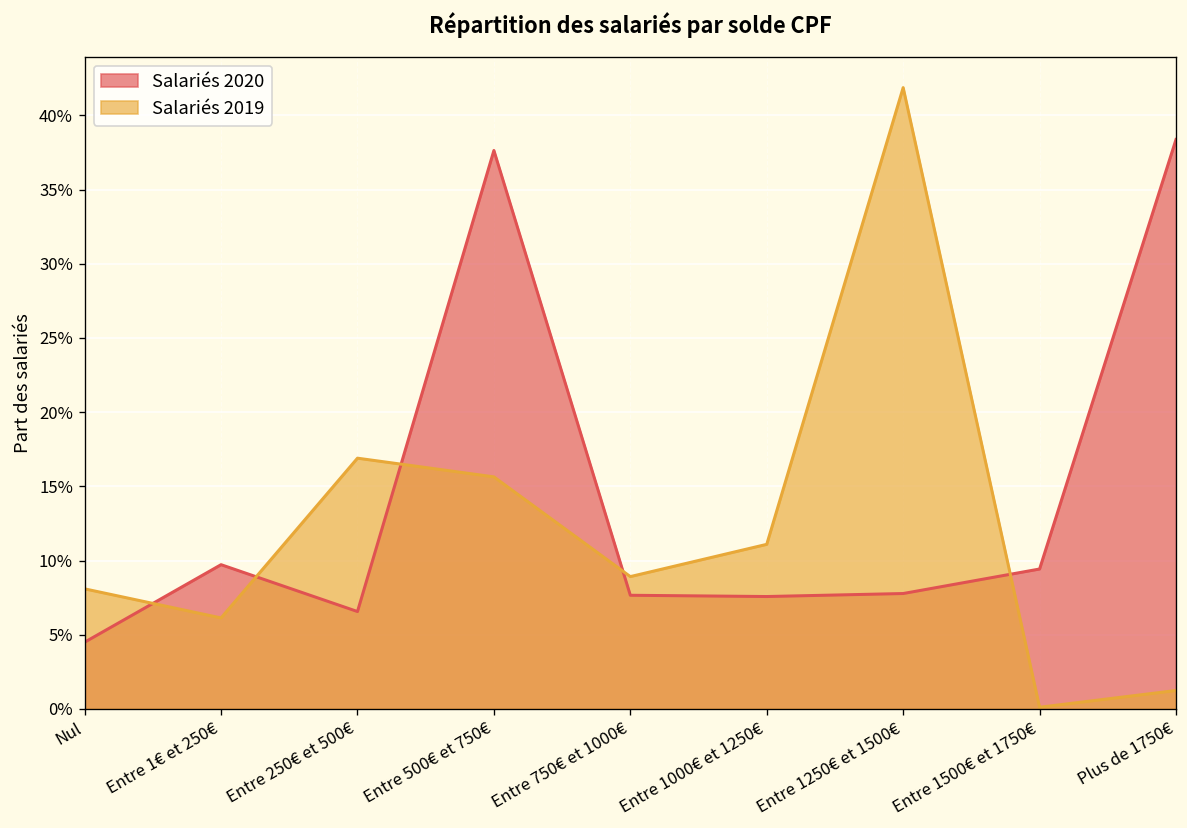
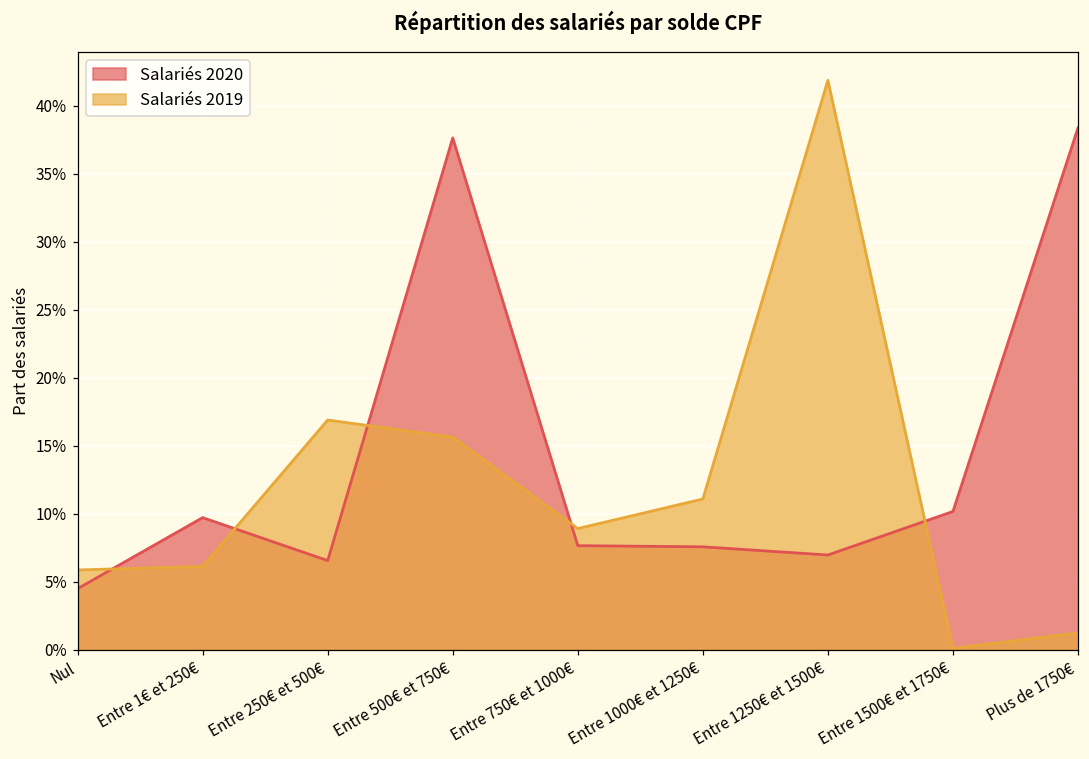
  {
    "Salariés 2020": {
      "Nul": "4.5%",
      "Entre 1€ et 250€": "9.7%",
      "Entre 250€ et 500€": "6.6%",
      "Entre 500€ et 750€": "37.6%",
      "Entre 750€ et 1000€": "7.7%",
      "Entre 1000€ et 1250€": "7.6%",
-     "Entre 1250€ et 1500€": "7.8%",
-     "Entre 1500€ et 1750€": "9.4%",
+     "Entre 1250€ et 1500€": "7.0%",
+     "Entre 1500€ et 1750€": "10.2%",
      "Plus de 1750€": "38.4%"
    },
    "Salariés 2019": {
-     "Nul": "8.1%",
+     "Nul": "5.9%",
      "Entre 1€ et 250€": "6.1%",
      "Entre 250€ et 500€": "16.9%",
      "Entre 500€ et 750€": "15.6%",
      "Entre 750€ et 1000€": "8.9%",
      "Entre 1000€ et 1250€": "11.1%",
      "Entre 1250€ et 1500€": "41.9%",
      "Entre 1500€ et 1750€": "0.1%",
      "Plus de 1750€": "1.2%"
    }
  }
